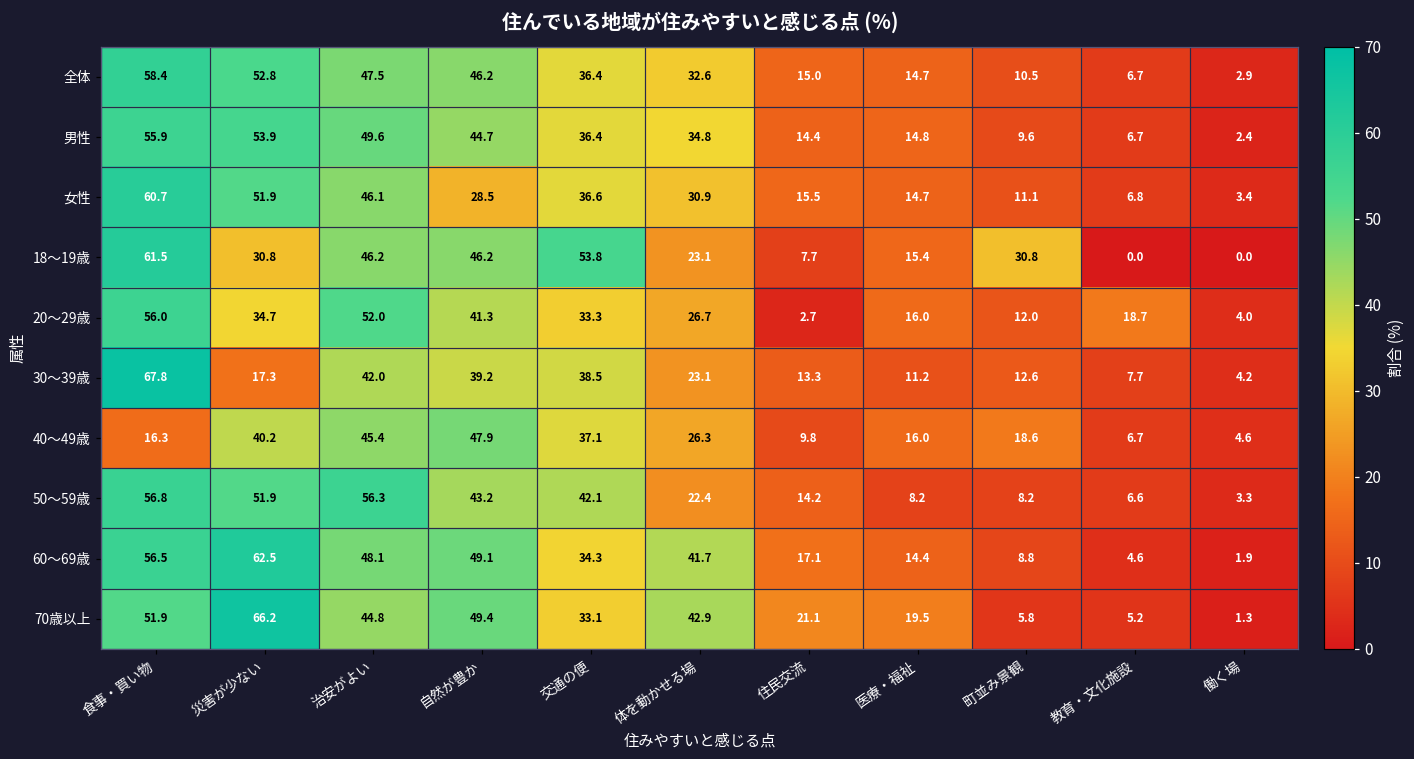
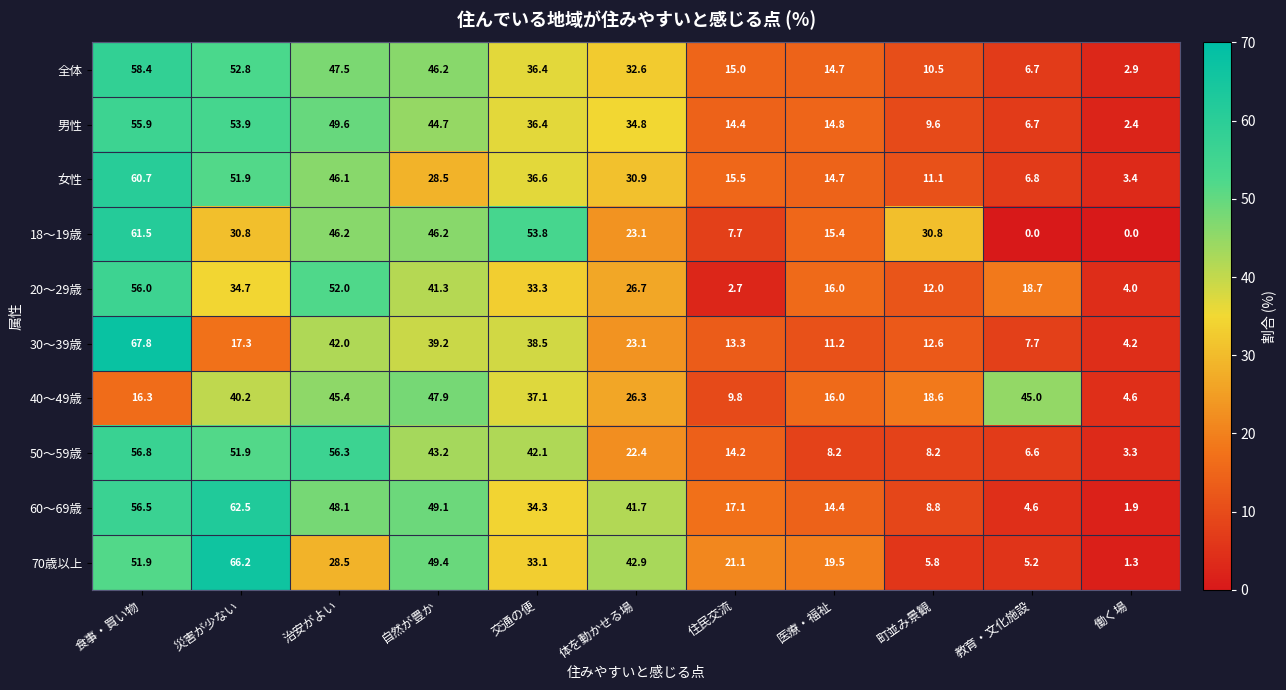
  {
    "全体": {
      "食事・買い物": 58.4,
      "災害が少ない": 52.8,
      "治安がよい": 47.5,
      "自然が豊か": 46.2,
      "交通の便": 36.4,
      "体を動かせる場": 32.6,
      "住民交流": 15.0,
      "医療・福祉": 14.7,
      "町並み景観": 10.5,
      "教育・文化施設": 6.7,
      "働く場": 2.9
    },
    "男性": {
      "食事・買い物": 55.9,
      "災害が少ない": 53.9,
      "治安がよい": 49.6,
      "自然が豊か": 44.7,
      "交通の便": 36.4,
      "体を動かせる場": 34.8,
      "住民交流": 14.4,
      "医療・福祉": 14.8,
      "町並み景観": 9.6,
      "教育・文化施設": 6.7,
      "働く場": 2.4
    },
    "女性": {
      "食事・買い物": 60.7,
      "災害が少ない": 51.9,
      "治安がよい": 46.1,
      "自然が豊か": 28.5,
      "交通の便": 36.6,
      "体を動かせる場": 30.9,
      "住民交流": 15.5,
      "医療・福祉": 14.7,
      "町並み景観": 11.1,
      "教育・文化施設": 6.8,
      "働く場": 3.4
    },
    "18～19歳": {
      "食事・買い物": 61.5,
      "災害が少ない": 30.8,
      "治安がよい": 46.2,
      "自然が豊か": 46.2,
      "交通の便": 53.8,
      "体を動かせる場": 23.1,
      "住民交流": 7.7,
      "医療・福祉": 15.4,
      "町並み景観": 30.8,
      "教育・文化施設": 0.0,
      "働く場": 0.0
    },
    "20～29歳": {
      "食事・買い物": 56.0,
      "災害が少ない": 34.7,
      "治安がよい": 52.0,
      "自然が豊か": 41.3,
      "交通の便": 33.3,
      "体を動かせる場": 26.7,
      "住民交流": 2.7,
      "医療・福祉": 16.0,
      "町並み景観": 12.0,
      "教育・文化施設": 18.7,
      "働く場": 4.0
    },
    "30～39歳": {
      "食事・買い物": 67.8,
      "災害が少ない": 17.3,
      "治安がよい": 42.0,
      "自然が豊か": 39.2,
      "交通の便": 38.5,
      "体を動かせる場": 23.1,
      "住民交流": 13.3,
      "医療・福祉": 11.2,
      "町並み景観": 12.6,
      "教育・文化施設": 7.7,
      "働く場": 4.2
    },
    "40～49歳": {
      "食事・買い物": 16.3,
      "災害が少ない": 40.2,
      "治安がよい": 45.4,
      "自然が豊か": 47.9,
      "交通の便": 37.1,
      "体を動かせる場": 26.3,
      "住民交流": 9.8,
      "医療・福祉": 16.0,
      "町並み景観": 18.6,
-     "教育・文化施設": 6.7,
+     "教育・文化施設": 45.0,
      "働く場": 4.6
    },
    "50～59歳": {
      "食事・買い物": 56.8,
      "災害が少ない": 51.9,
      "治安がよい": 56.3,
      "自然が豊か": 43.2,
      "交通の便": 42.1,
      "体を動かせる場": 22.4,
      "住民交流": 14.2,
      "医療・福祉": 8.2,
      "町並み景観": 8.2,
      "教育・文化施設": 6.6,
      "働く場": 3.3
    },
    "60～69歳": {
      "食事・買い物": 56.5,
      "災害が少ない": 62.5,
      "治安がよい": 48.1,
      "自然が豊か": 49.1,
      "交通の便": 34.3,
      "体を動かせる場": 41.7,
      "住民交流": 17.1,
      "医療・福祉": 14.4,
      "町並み景観": 8.8,
      "教育・文化施設": 4.6,
      "働く場": 1.9
    },
    "70歳以上": {
      "食事・買い物": 51.9,
      "災害が少ない": 66.2,
-     "治安がよい": 44.8,
+     "治安がよい": 28.5,
      "自然が豊か": 49.4,
      "交通の便": 33.1,
      "体を動かせる場": 42.9,
      "住民交流": 21.1,
      "医療・福祉": 19.5,
      "町並み景観": 5.8,
      "教育・文化施設": 5.2,
      "働く場": 1.3
    }
  }
